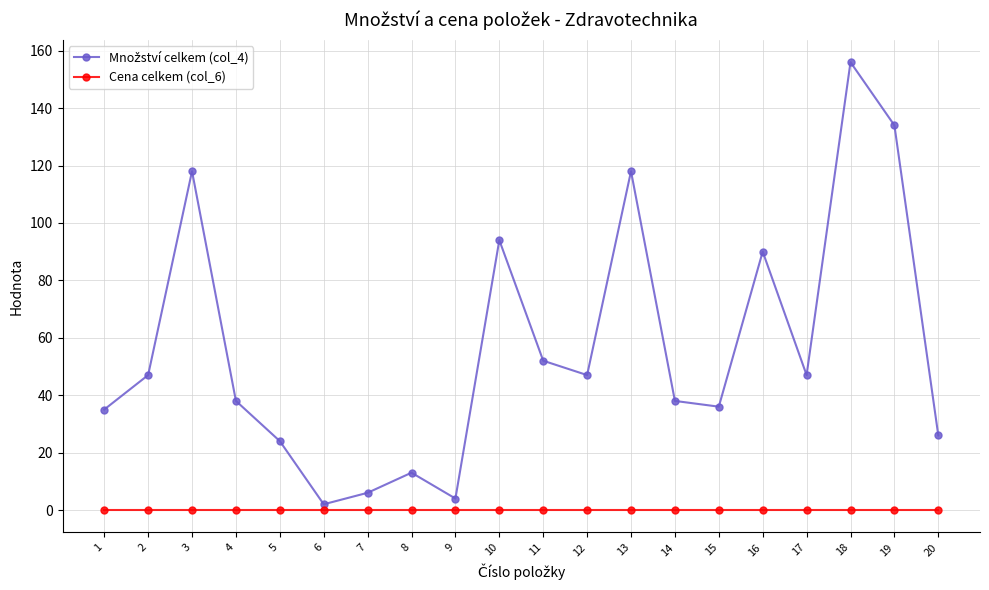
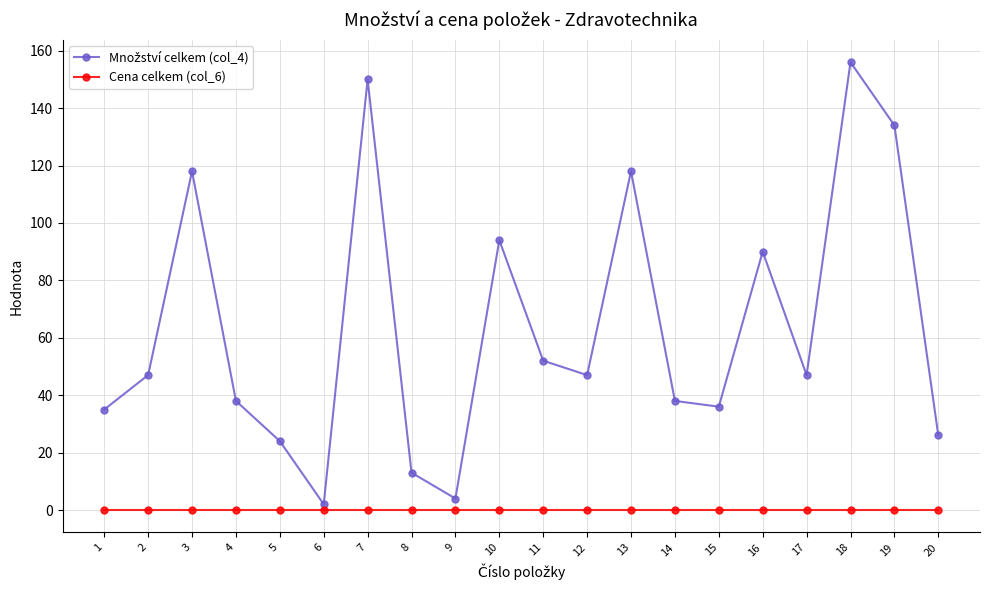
  {
    "Množství celkem (col_4)": {
      "1": 35,
      "2": 47,
      "3": 118,
      "4": 38,
      "5": 24,
      "6": 2,
-     "7": 6,
+     "7": 150,
      "8": 13,
      "9": 4,
      "10": 94,
      "11": 52,
      "12": 47,
      "13": 118,
      "14": 38,
      "15": 36,
      "16": 90,
      "17": 47,
      "18": 156,
      "19": 134,
      "20": 26
    },
    "Cena celkem (col_6)": {
      "1": 0,
      "2": 0,
      "3": 0,
      "4": 0,
      "5": 0,
      "6": 0,
      "7": 0,
      "8": 0,
      "9": 0,
      "10": 0,
      "11": 0,
      "12": 0,
      "13": 0,
      "14": 0,
      "15": 0,
      "16": 0,
      "17": 0,
      "18": 0,
      "19": 0,
      "20": 0
    }
  }
